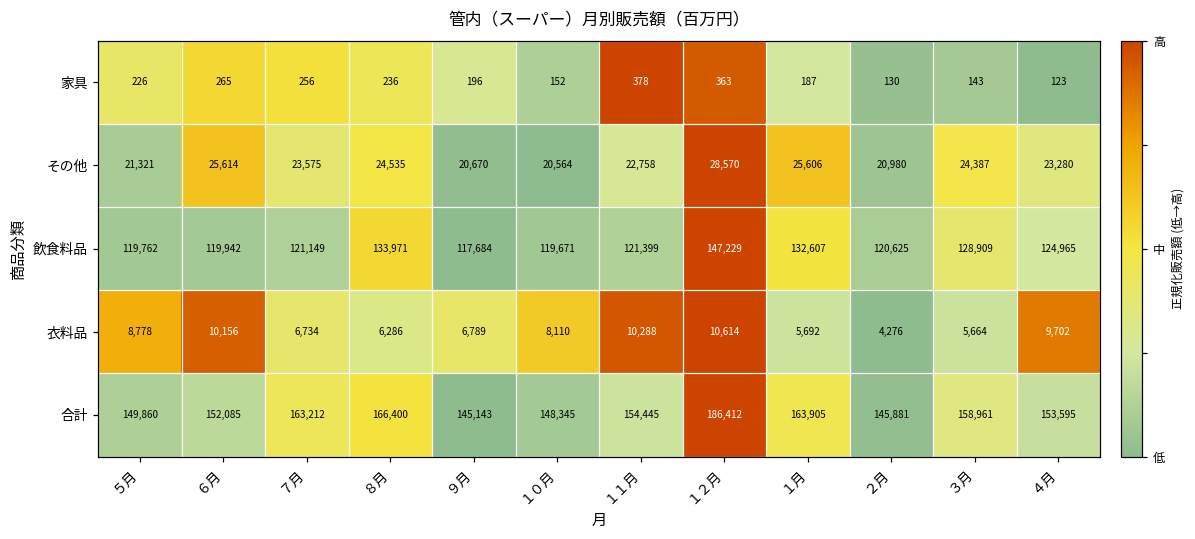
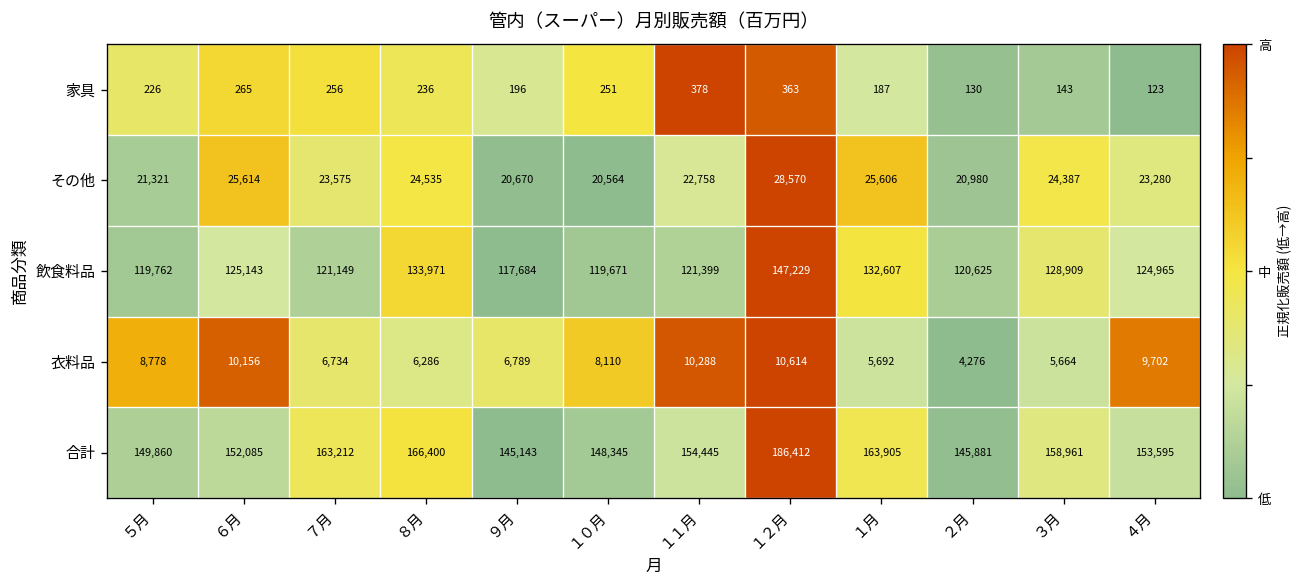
  {
    "家具": {
      "５月": "226",
      "６月": "265",
      "７月": "256",
      "８月": "236",
      "９月": "196",
-     "１０月": "152",
+     "１０月": "251",
      "１１月": "378",
      "１２月": "363",
      "１月": "187",
      "２月": "130",
      "３月": "143",
      "４月": "123"
    },
    "その他": {
      "５月": "21,321",
      "６月": "25,614",
      "７月": "23,575",
      "８月": "24,535",
      "９月": "20,670",
      "１０月": "20,564",
      "１１月": "22,758",
      "１２月": "28,570",
      "１月": "25,606",
      "２月": "20,980",
      "３月": "24,387",
      "４月": "23,280"
    },
    "飲食料品": {
      "５月": "119,762",
-     "６月": "119,942",
+     "６月": "125,143",
      "７月": "121,149",
      "８月": "133,971",
      "９月": "117,684",
      "１０月": "119,671",
      "１１月": "121,399",
      "１２月": "147,229",
      "１月": "132,607",
      "２月": "120,625",
      "３月": "128,909",
      "４月": "124,965"
    },
    "衣料品": {
      "５月": "8,778",
      "６月": "10,156",
      "７月": "6,734",
      "８月": "6,286",
      "９月": "6,789",
      "１０月": "8,110",
      "１１月": "10,288",
      "１２月": "10,614",
      "１月": "5,692",
      "２月": "4,276",
      "３月": "5,664",
      "４月": "9,702"
    },
    "合計": {
      "５月": "149,860",
      "６月": "152,085",
      "７月": "163,212",
      "８月": "166,400",
      "９月": "145,143",
      "１０月": "148,345",
      "１１月": "154,445",
      "１２月": "186,412",
      "１月": "163,905",
      "２月": "145,881",
      "３月": "158,961",
      "４月": "153,595"
    }
  }
